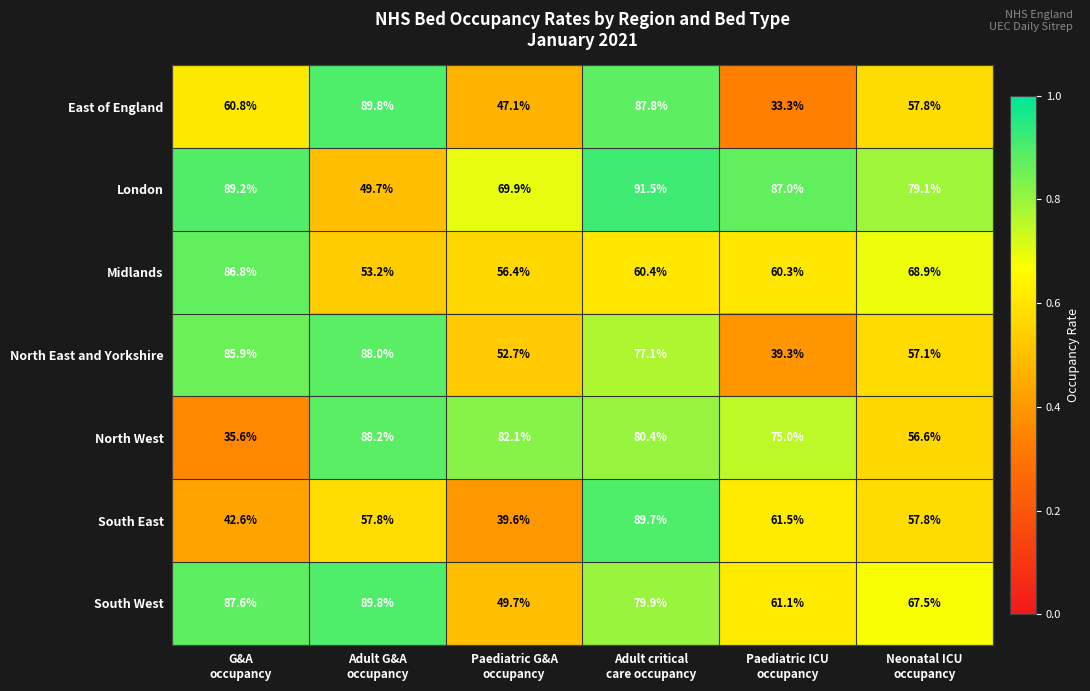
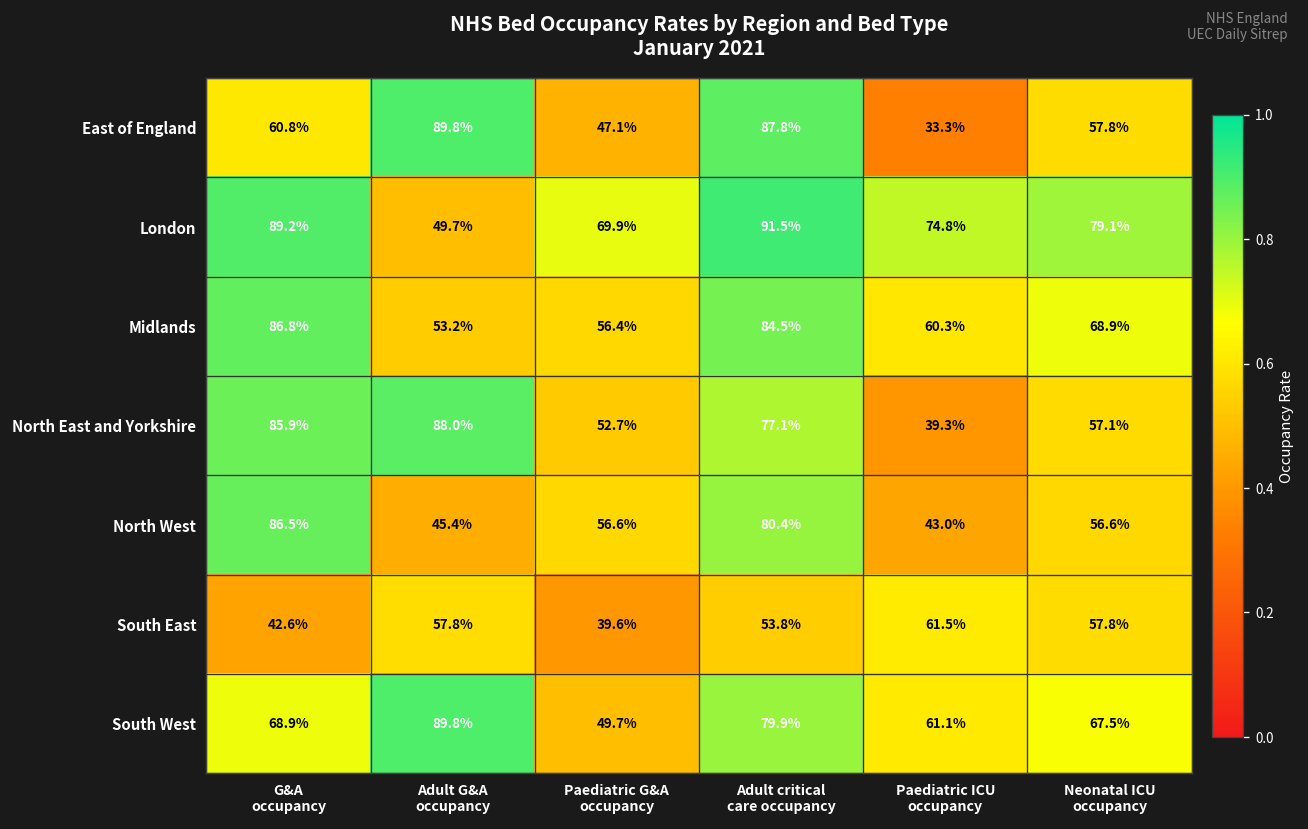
  {
    "East of England": {
      "G&A occupancy": "60.8%",
      "Adult G&A occupancy": "89.8%",
      "Paediatric G&A occupancy": "47.1%",
      "Adult critical care occupancy": "87.8%",
      "Paediatric ICU occupancy": "33.3%",
      "Neonatal ICU occupancy": "57.8%"
    },
    "London": {
      "G&A occupancy": "89.2%",
      "Adult G&A occupancy": "49.7%",
      "Paediatric G&A occupancy": "69.9%",
      "Adult critical care occupancy": "91.5%",
-     "Paediatric ICU occupancy": "87.0%",
+     "Paediatric ICU occupancy": "74.8%",
      "Neonatal ICU occupancy": "79.1%"
    },
    "Midlands": {
      "G&A occupancy": "86.8%",
      "Adult G&A occupancy": "53.2%",
      "Paediatric G&A occupancy": "56.4%",
-     "Adult critical care occupancy": "60.4%",
+     "Adult critical care occupancy": "84.5%",
      "Paediatric ICU occupancy": "60.3%",
      "Neonatal ICU occupancy": "68.9%"
    },
    "North East and Yorkshire": {
      "G&A occupancy": "85.9%",
      "Adult G&A occupancy": "88.0%",
      "Paediatric G&A occupancy": "52.7%",
      "Adult critical care occupancy": "77.1%",
      "Paediatric ICU occupancy": "39.3%",
      "Neonatal ICU occupancy": "57.1%"
    },
    "North West": {
-     "G&A occupancy": "35.6%",
-     "Adult G&A occupancy": "88.2%",
-     "Paediatric G&A occupancy": "82.1%",
+     "G&A occupancy": "86.5%",
+     "Adult G&A occupancy": "45.4%",
+     "Paediatric G&A occupancy": "56.6%",
      "Adult critical care occupancy": "80.4%",
-     "Paediatric ICU occupancy": "75.0%",
+     "Paediatric ICU occupancy": "43.0%",
      "Neonatal ICU occupancy": "56.6%"
    },
    "South East": {
      "G&A occupancy": "42.6%",
      "Adult G&A occupancy": "57.8%",
      "Paediatric G&A occupancy": "39.6%",
-     "Adult critical care occupancy": "89.7%",
+     "Adult critical care occupancy": "53.8%",
      "Paediatric ICU occupancy": "61.5%",
      "Neonatal ICU occupancy": "57.8%"
    },
    "South West": {
-     "G&A occupancy": "87.6%",
+     "G&A occupancy": "68.9%",
      "Adult G&A occupancy": "89.8%",
      "Paediatric G&A occupancy": "49.7%",
      "Adult critical care occupancy": "79.9%",
      "Paediatric ICU occupancy": "61.1%",
      "Neonatal ICU occupancy": "67.5%"
    }
  }
